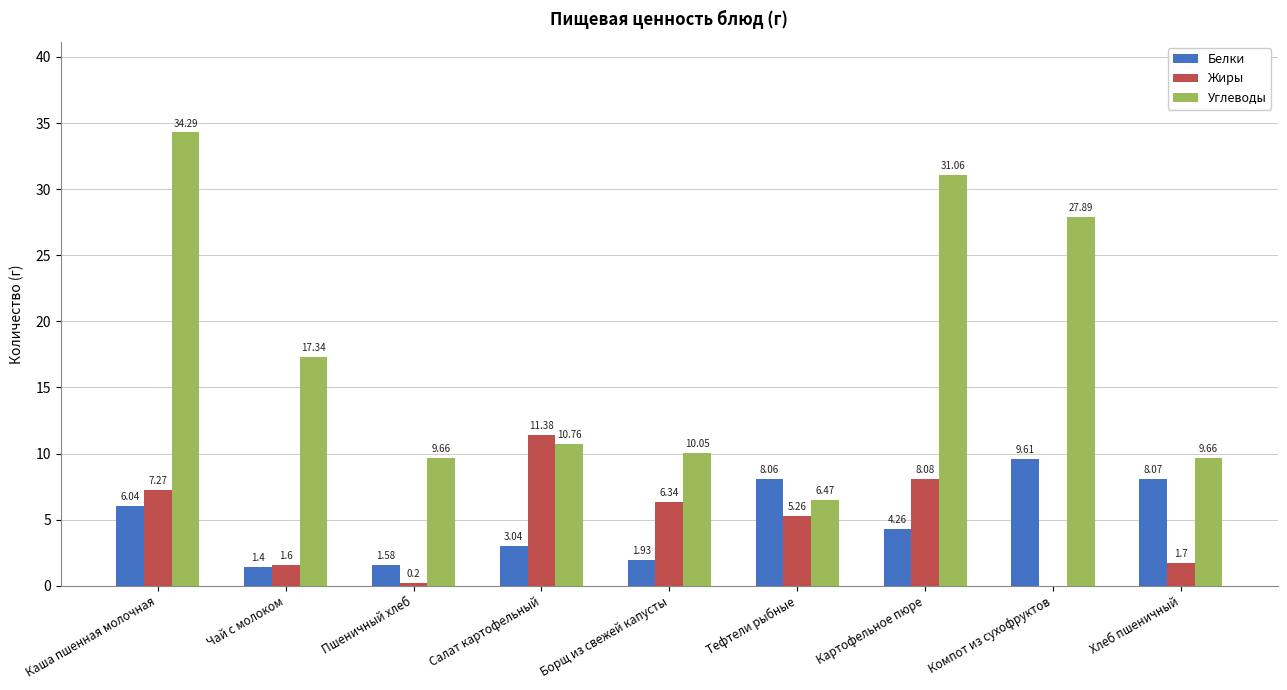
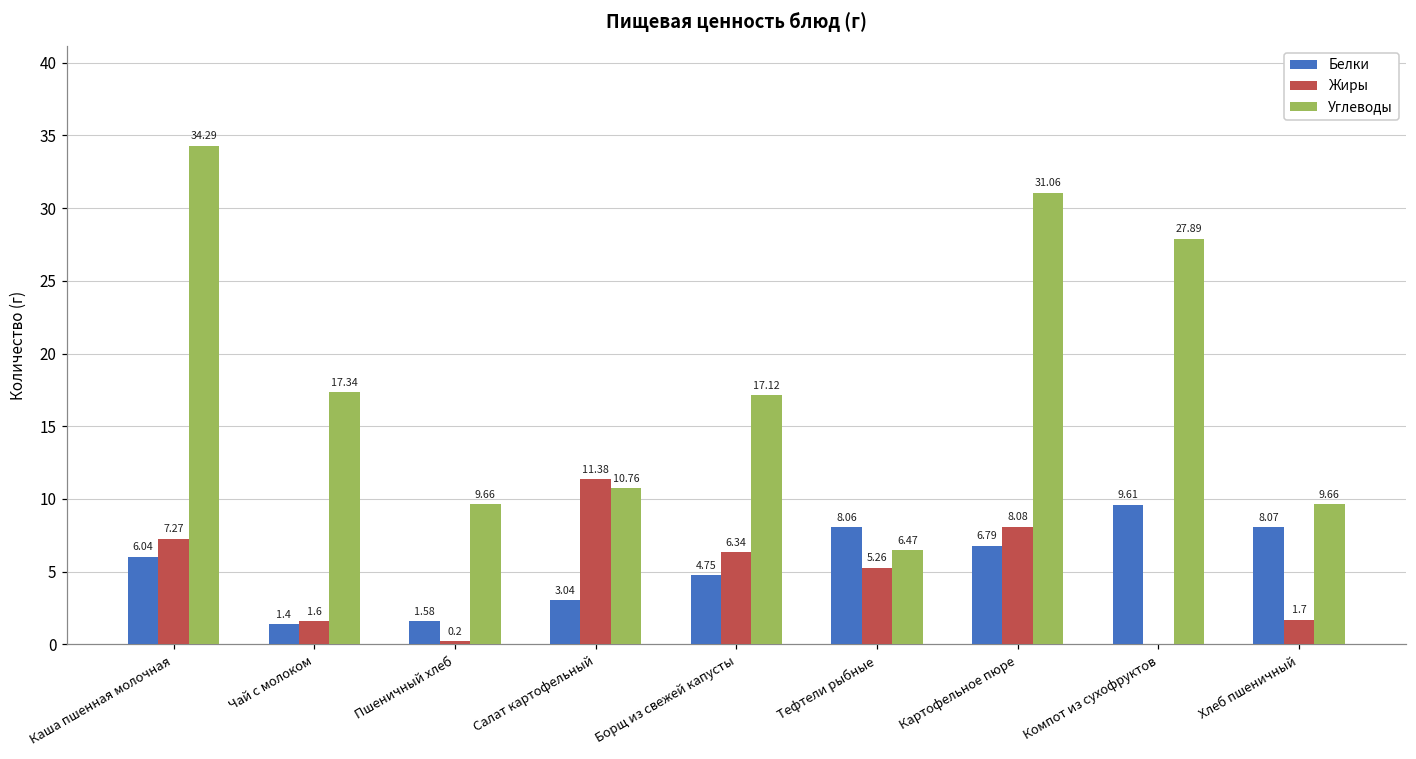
  {
    "Белки": {
      "Каша пшенная молочная": 6.04,
      "Чай с молоком": 1.4,
      "Пшеничный хлеб": 1.58,
      "Салат картофельный": 3.04,
-     "Борщ из свежей капусты": 1.93,
+     "Борщ из свежей капусты": 4.75,
      "Тефтели рыбные": 8.06,
-     "Картофельное пюре": 4.26,
+     "Картофельное пюре": 6.79,
      "Компот из сухофруктов": 9.61,
      "Хлеб пшеничный": 8.07
    },
    "Жиры": {
      "Каша пшенная молочная": 7.27,
      "Чай с молоком": 1.6,
      "Пшеничный хлеб": 0.2,
      "Салат картофельный": 11.38,
      "Борщ из свежей капусты": 6.34,
      "Тефтели рыбные": 5.26,
      "Картофельное пюре": 8.08,
      "Хлеб пшеничный": 1.7
    },
    "Углеводы": {
      "Каша пшенная молочная": 34.29,
      "Чай с молоком": 17.34,
      "Пшеничный хлеб": 9.66,
      "Салат картофельный": 10.76,
-     "Борщ из свежей капусты": 10.05,
+     "Борщ из свежей капусты": 17.12,
      "Тефтели рыбные": 6.47,
      "Картофельное пюре": 31.06,
      "Компот из сухофруктов": 27.89,
      "Хлеб пшеничный": 9.66
    }
  }
